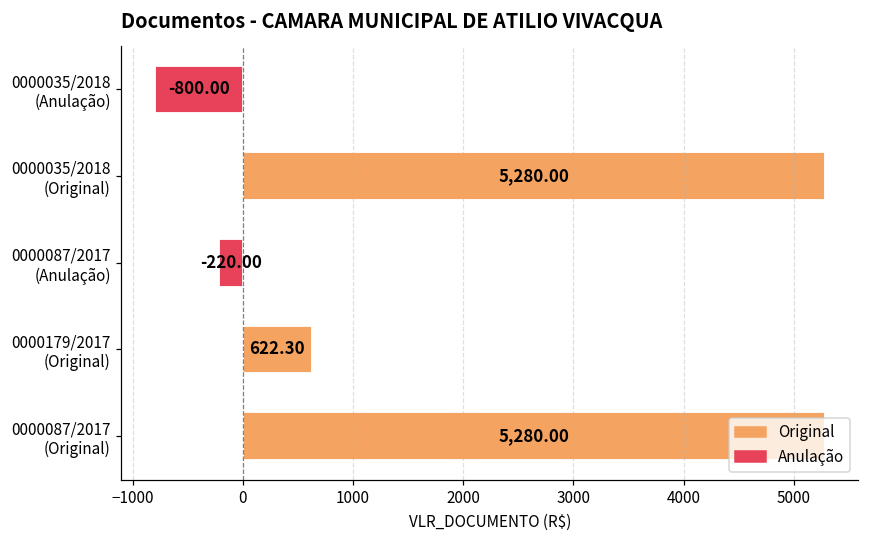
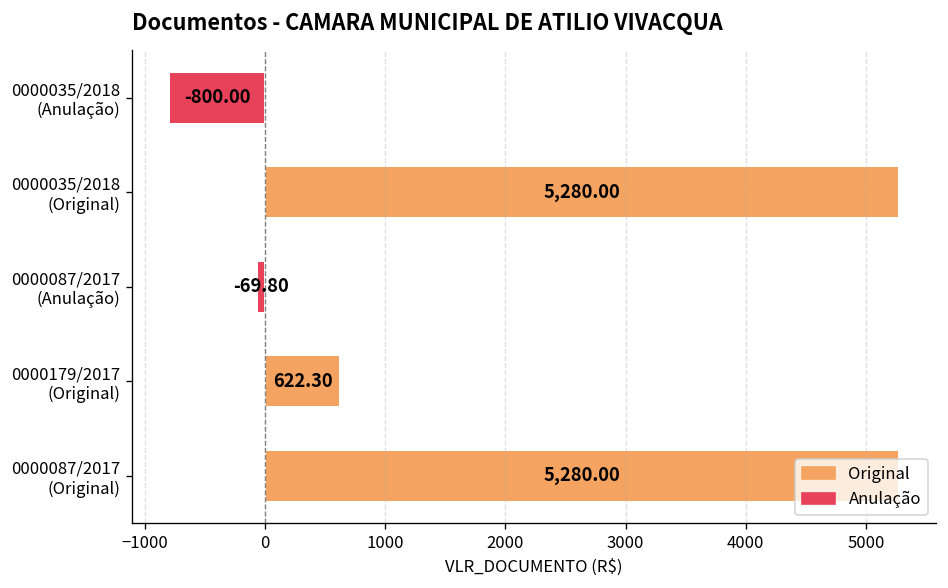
  {
    "0000035/2018 (Anulação)": "-800.00",
    "0000035/2018 (Original)": "5,280.00",
-   "0000087/2017 (Anulação)": "-220.00",
+   "0000087/2017 (Anulação)": "-69.80",
    "0000179/2017 (Original)": "622.30"
  }
